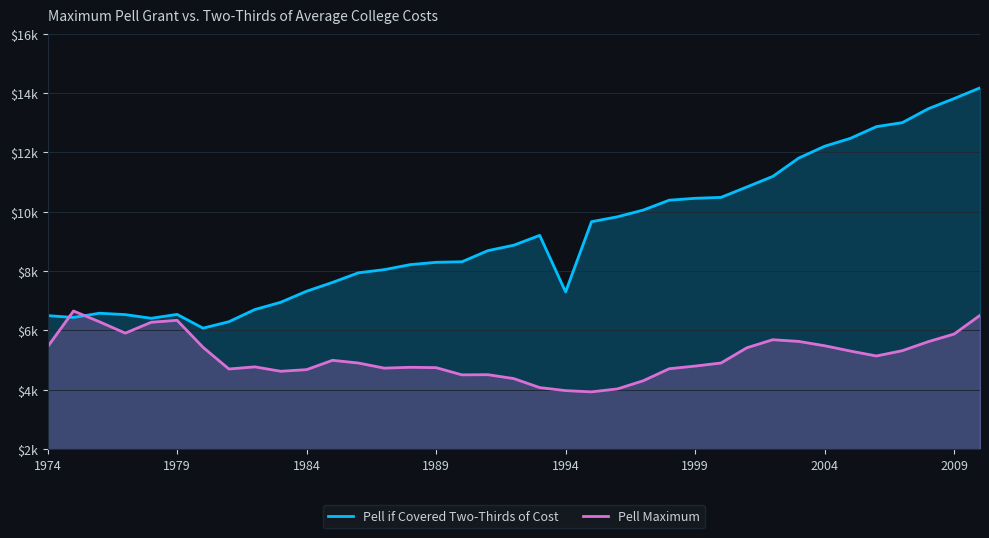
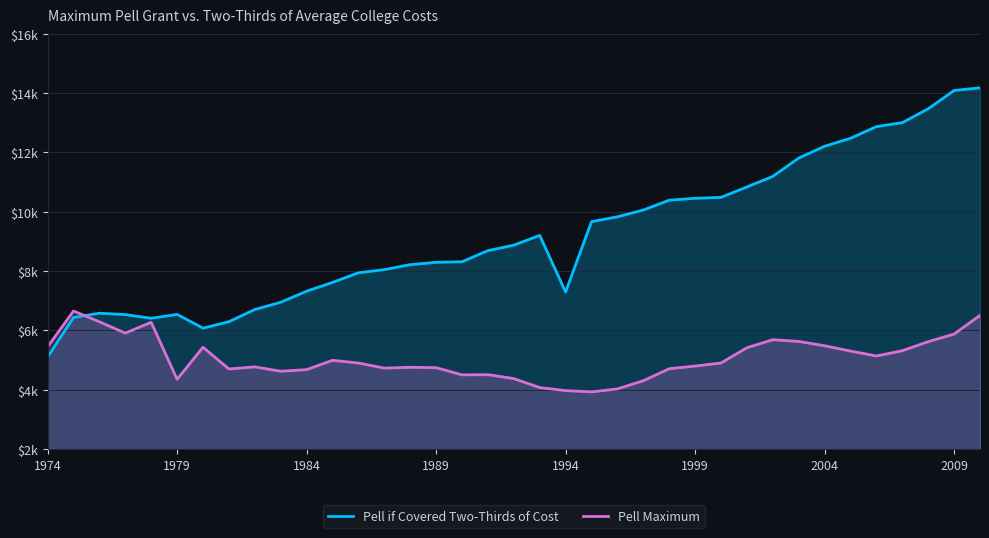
  {
    "Pell if Covered Two-Thirds of Cost": {
-     "1974": "$6500",
+     "1974": "$5100",
      "1979": "$6500",
      "1984": "$7300",
      "1989": "$8300",
      "1994": "$7300",
      "1999": "$10500",
      "2004": "$12200",
-     "2009": "$13800"
+     "2009": "$14100"
    },
    "Pell Maximum": {
      "1974": "$5400",
-     "1979": "$6300",
+     "1979": "$4300",
      "1984": "$4700",
      "1989": "$4700",
      "1994": "$4000",
      "1999": "$4800",
      "2004": "$5500",
      "2009": "$5900"
    }
  }
